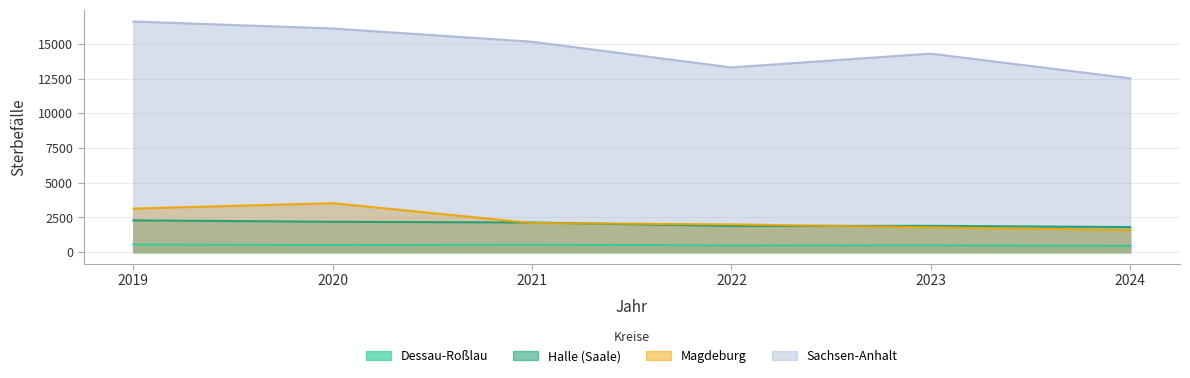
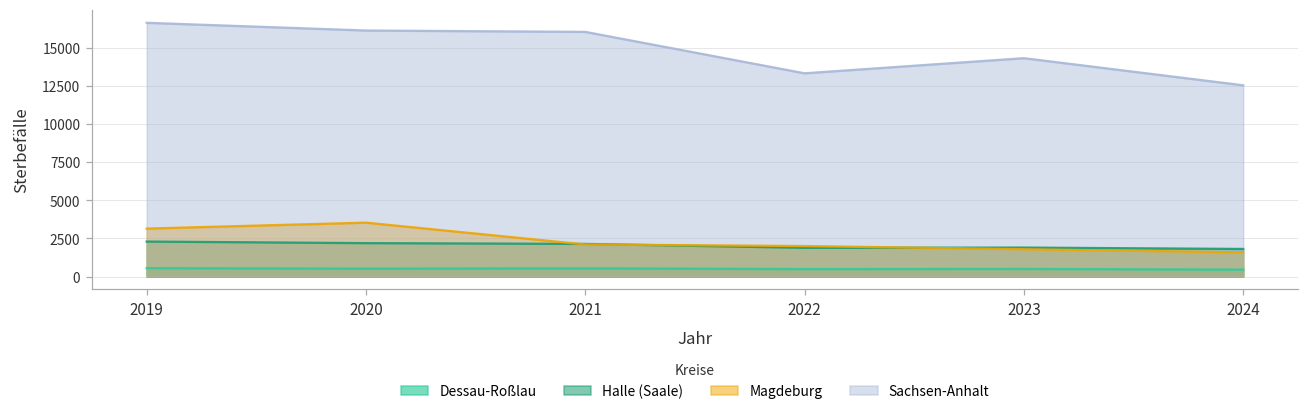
  {
    "Magdeburg": {
      "2019": 3100,
      "2020": 3500,
      "2024": 1600
    },
    "Sachsen-Anhalt": {
      "2019": 16600,
      "2020": 16100,
-     "2021": 15200,
+     "2021": 16000,
      "2022": 13300,
      "2023": 14300,
      "2024": 12500
    }
  }
